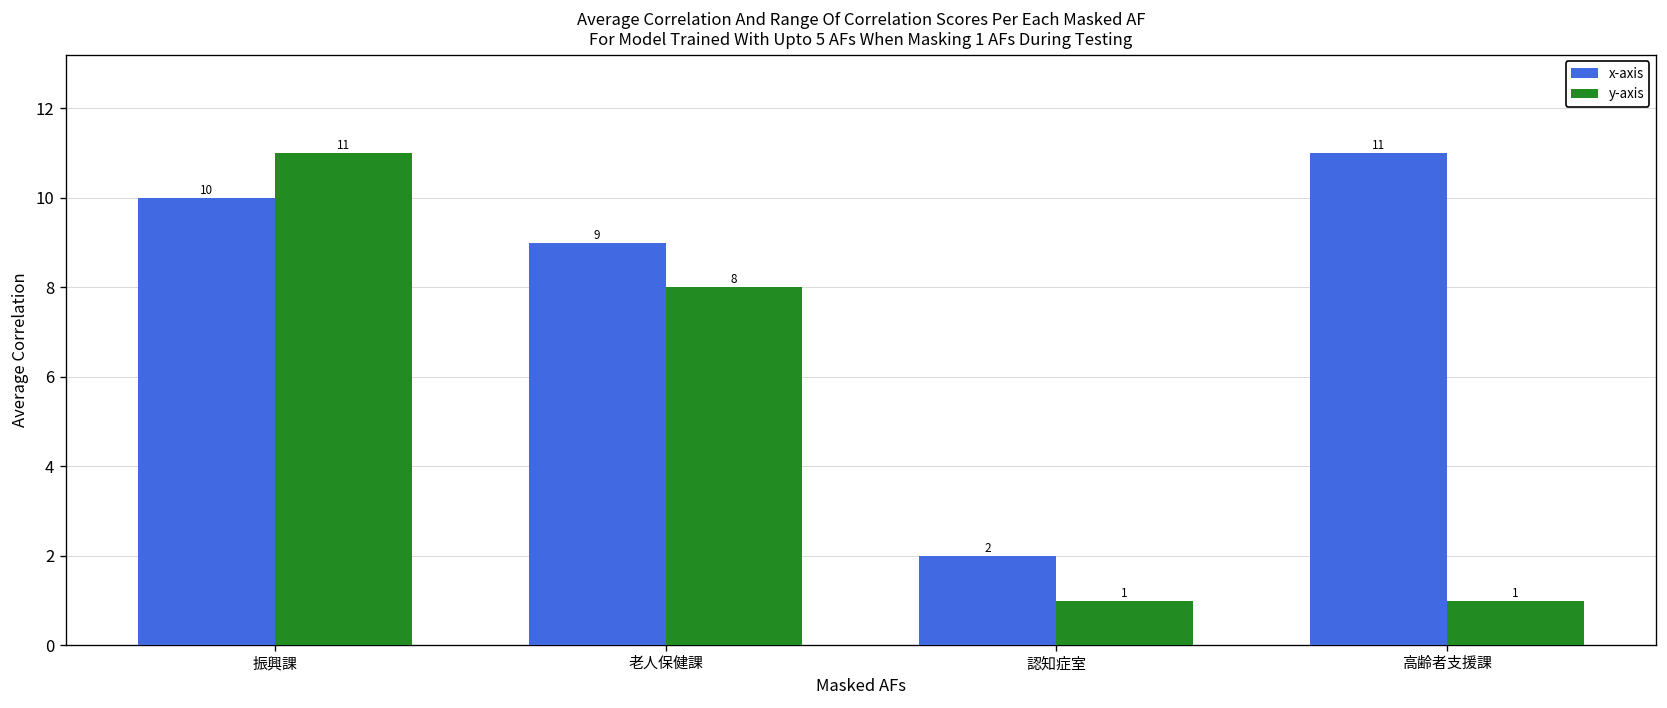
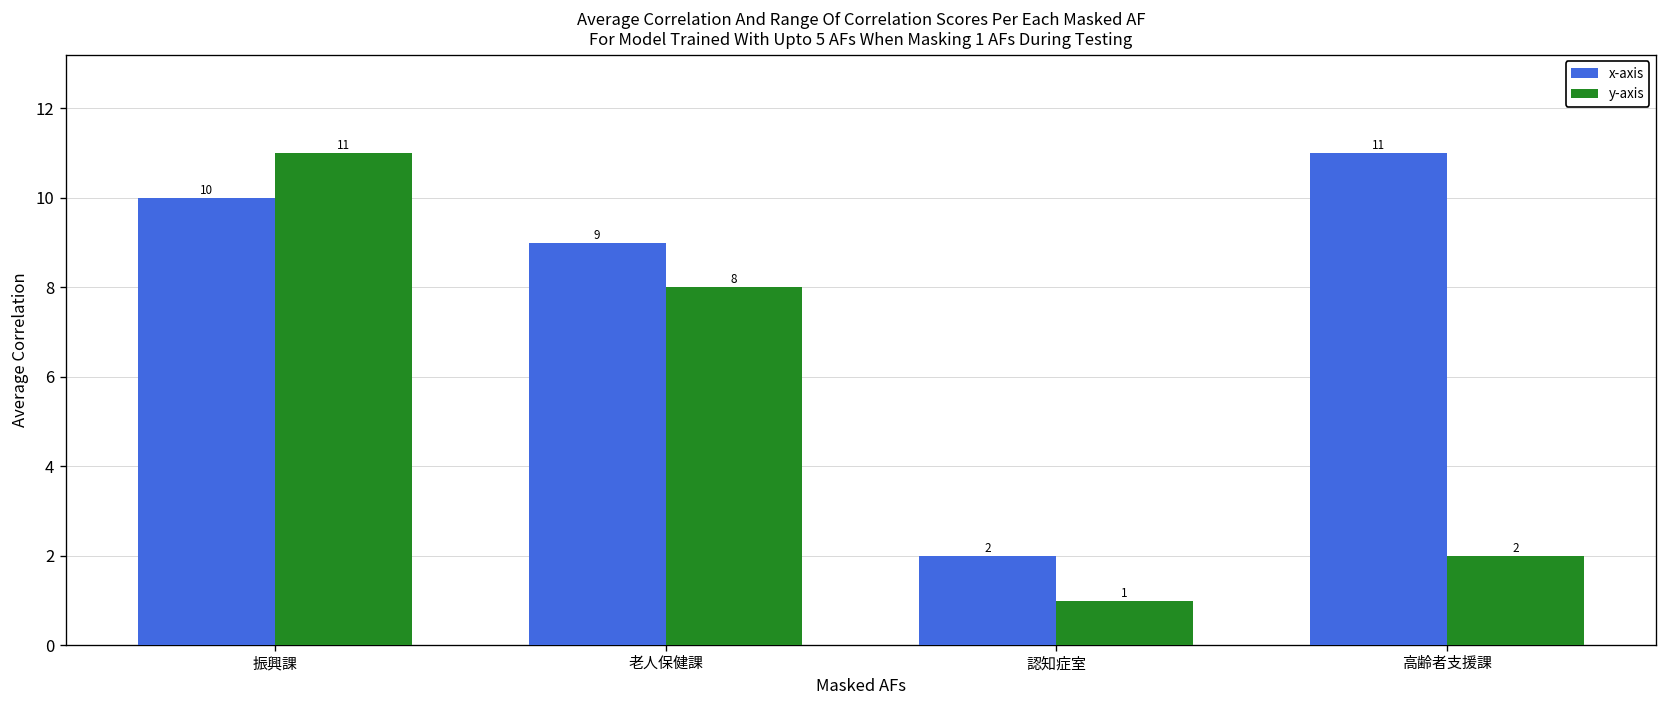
  {
    "x-axis": {
      "振興課": 10,
      "老人保健課": 9,
      "認知症室": 2,
      "高齢者支援課": 11
    },
    "y-axis": {
      "振興課": 11,
      "老人保健課": 8,
      "認知症室": 1,
-     "高齢者支援課": 1
+     "高齢者支援課": 2
    }
  }
